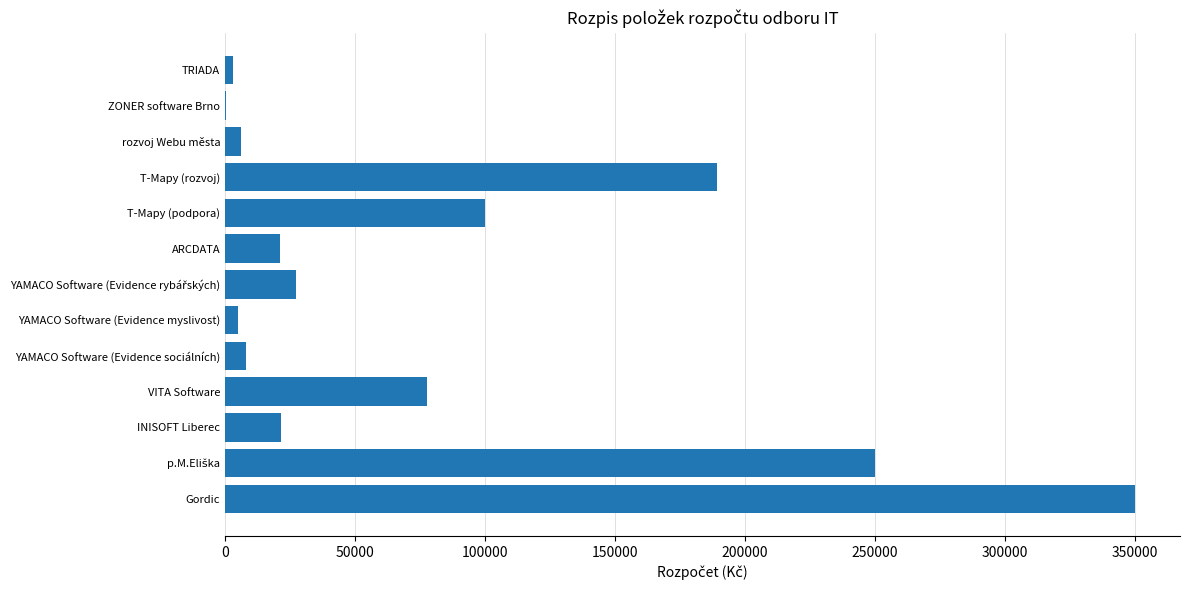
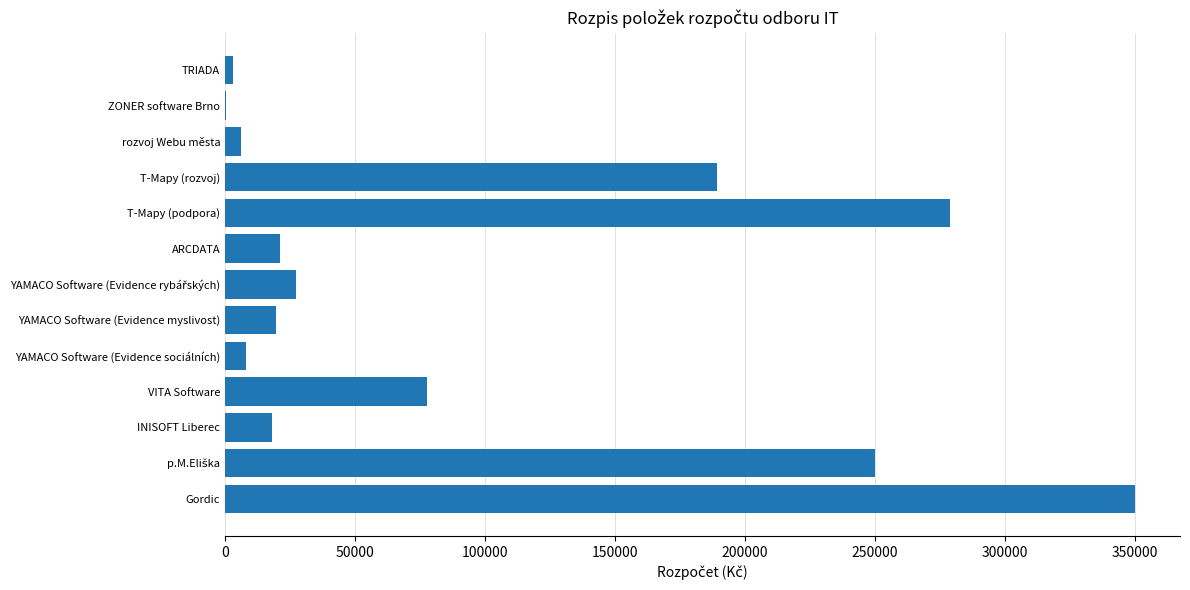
  {
    "TRIADA": 3000,
    "rozvoj Webu města": 6000,
    "T-Mapy (rozvoj)": 189000,
-   "T-Mapy (podpora)": 100000,
+   "T-Mapy (podpora)": 279000,
    "ARCDATA": 21000,
    "YAMACO Software (Evidence rybářských)": 27000,
-   "YAMACO Software (Evidence myslivost)": 5000,
+   "YAMACO Software (Evidence myslivost)": 20000,
    "YAMACO Software (Evidence sociálních)": 8000,
    "VITA Software": 78000,
-   "INISOFT Liberec": 22000,
+   "INISOFT Liberec": 18000,
    "p.M.Eliška": 250000,
    "Gordic": 350000
  }
